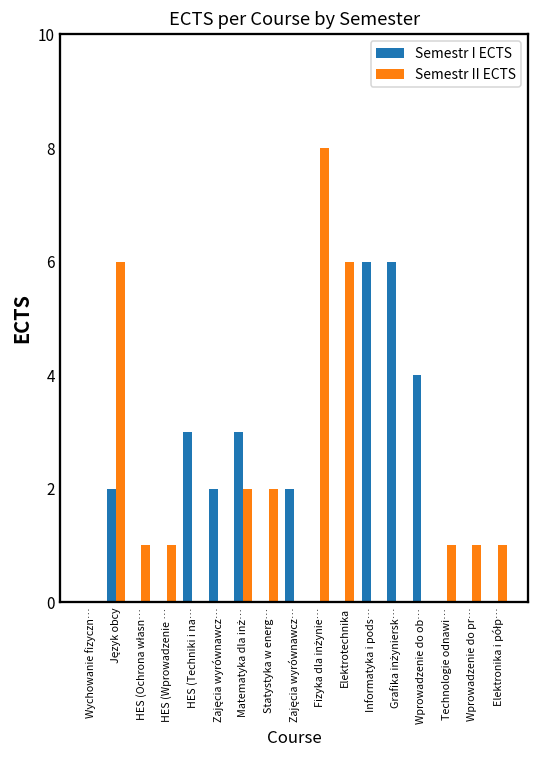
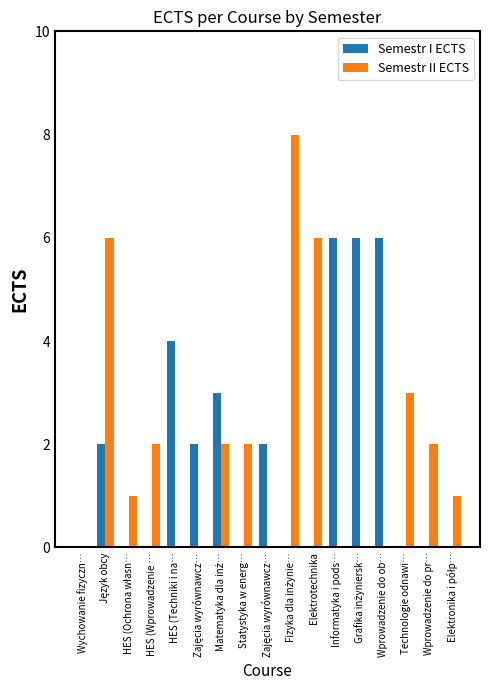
  {
    "Semestr I ECTS": {
      "Wychowanie fizyczn…": 0,
      "Język obcy": 2,
      "HES (Ochrona własn…": 0,
      "HES (Wprowadzenie …": 0,
-     "HES (Techniki i na…": 3,
+     "HES (Techniki i na…": 4,
      "Matematyka dla inż…": 3,
      "Statystyka w energ…": 0,
      "Fizyka dla inżynie…": 0,
      "Elektrotechnika": 0,
      "Informatyka i pods…": 6,
      "Grafika inżyniersk…": 6,
-     "Wprowadzenie do ob…": 4,
+     "Wprowadzenie do ob…": 6,
      "Technologie odnawi…": 0,
      "Wprowadzenie do pr…": 0,
      "Elektronika i półp…": 0
    },
    "Semestr II ECTS": {
      "Wychowanie fizyczn…": 0,
      "Język obcy": 6,
      "HES (Ochrona własn…": 1,
-     "HES (Wprowadzenie …": 1,
+     "HES (Wprowadzenie …": 2,
      "HES (Techniki i na…": 0,
      "Matematyka dla inż…": 2,
      "Statystyka w energ…": 2,
      "Fizyka dla inżynie…": 8,
      "Elektrotechnika": 6,
      "Informatyka i pods…": 0,
      "Grafika inżyniersk…": 0,
      "Wprowadzenie do ob…": 0,
-     "Technologie odnawi…": 1,
-     "Wprowadzenie do pr…": 1,
+     "Technologie odnawi…": 3,
+     "Wprowadzenie do pr…": 2,
      "Elektronika i półp…": 1
    }
  }
